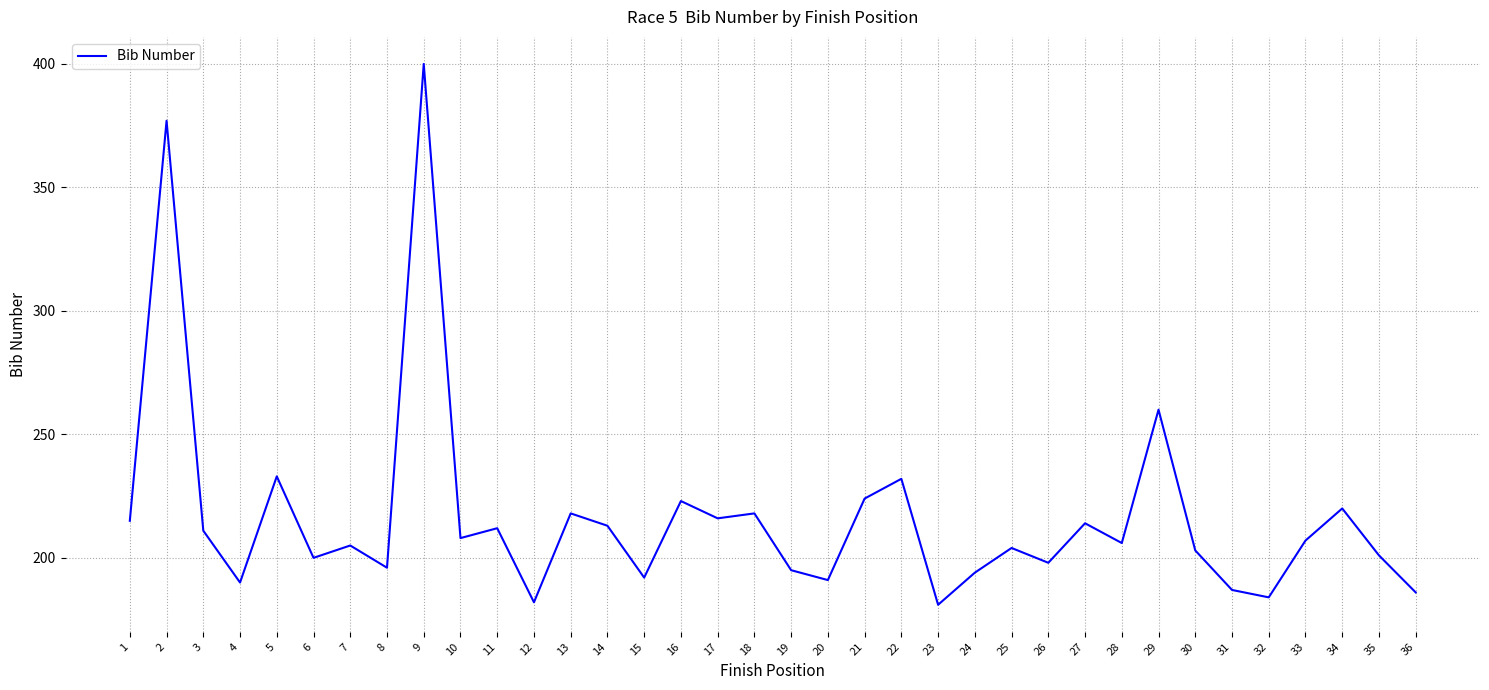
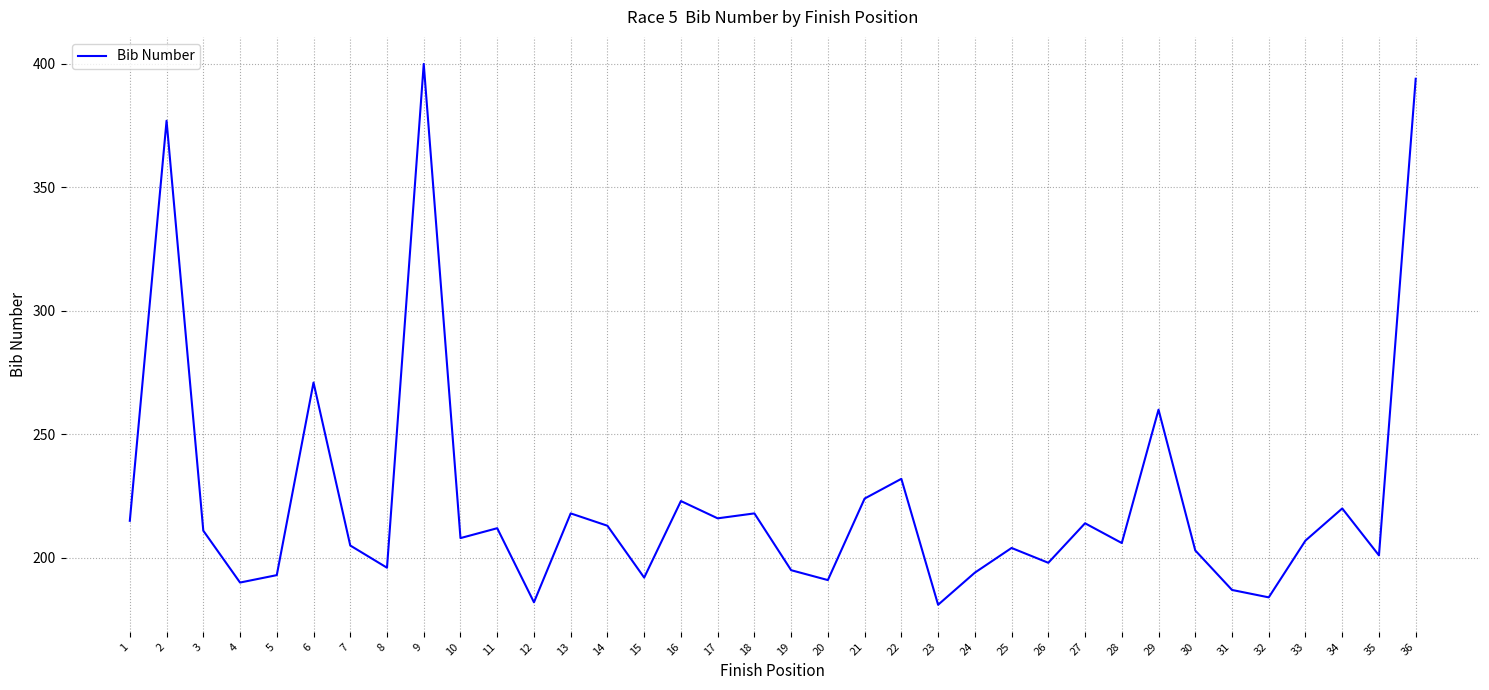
  {
    "1": 215,
    "2": 377,
    "3": 211,
    "4": 190,
-   "5": 233,
-   "6": 200,
+   "5": 193,
+   "6": 271,
    "7": 205,
    "8": 196,
    "9": 400,
    "10": 208,
    "11": 212,
    "12": 182,
    "13": 218,
    "14": 213,
    "15": 192,
    "16": 223,
    "17": 216,
    "18": 218,
    "19": 195,
    "20": 191,
    "21": 224,
    "22": 232,
    "23": 181,
    "24": 194,
    "25": 204,
    "26": 198,
    "27": 214,
    "28": 206,
    "29": 260,
    "30": 203,
    "31": 187,
    "32": 184,
    "33": 207,
    "34": 220,
    "35": 201,
-   "36": 186
+   "36": 394
  }
